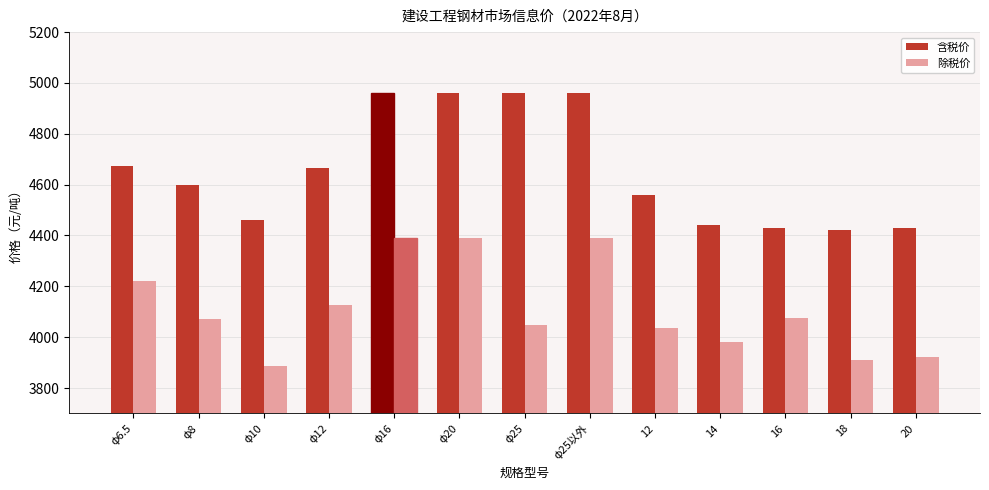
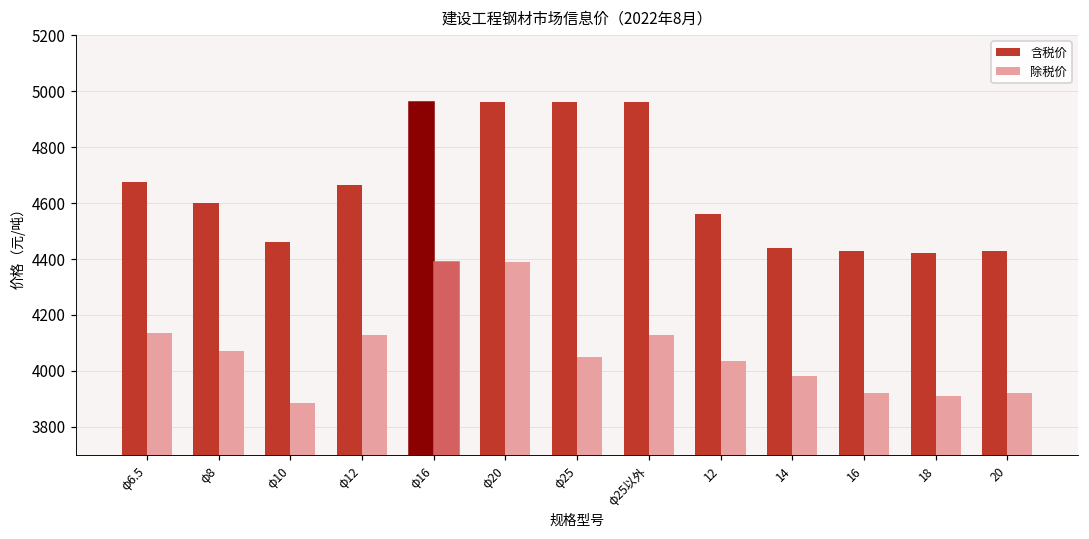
  {
    "含税价": {
      "φ6.5": 4680,
      "φ8": 4600,
      "φ10": 4460,
      "φ12": 4670,
      "φ16": 4960,
      "φ20": 4960,
      "φ25": 4960,
      "φ25以外": 4960,
      "12": 4560,
      "14": 4440,
      "16": 4430,
      "18": 4420,
      "20": 4430
    },
    "除税价": {
-     "φ6.5": 4220,
+     "φ6.5": 4140,
      "φ8": 4070,
      "φ10": 3880,
      "φ12": 4130,
      "φ16": 4390,
      "φ20": 4390,
      "φ25": 4050,
-     "φ25以外": 4390,
+     "φ25以外": 4130,
      "12": 4040,
      "14": 3980,
-     "16": 4080,
+     "16": 3920,
      "18": 3910,
      "20": 3920
    }
  }
